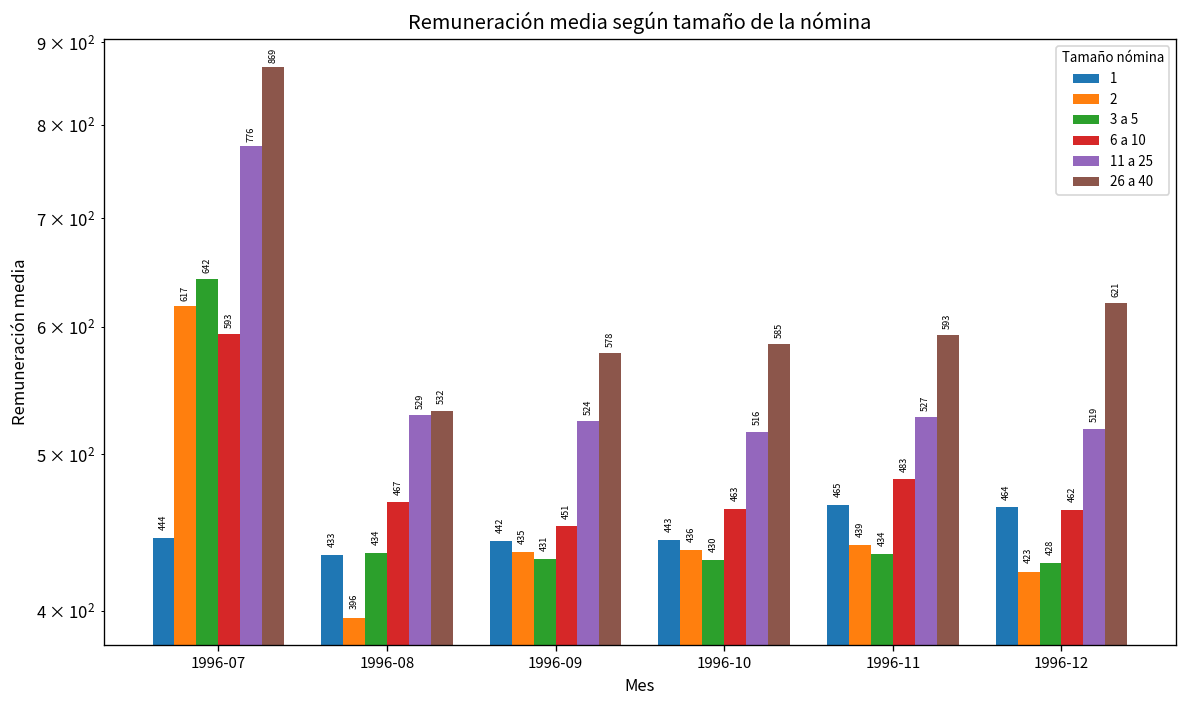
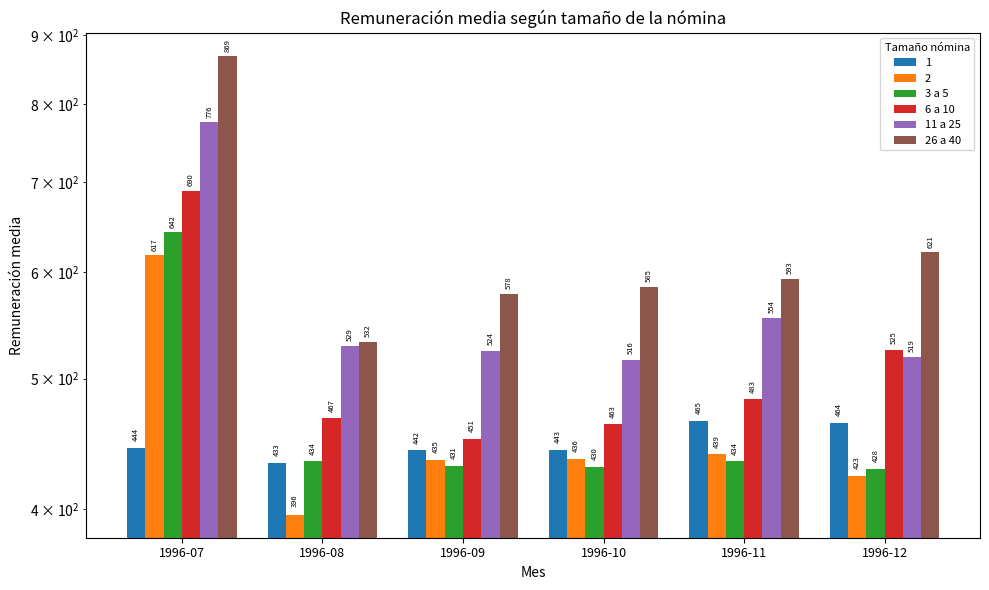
  {
    "1": {
      "1996-07": 444,
      "1996-08": 433,
      "1996-09": 442,
      "1996-10": 443,
      "1996-11": 465,
      "1996-12": 464
    },
    "2": {
      "1996-07": 617,
      "1996-08": 396,
      "1996-09": 435,
      "1996-10": 436,
      "1996-11": 439,
      "1996-12": 423
    },
    "3 a 5": {
      "1996-07": 642,
      "1996-08": 434,
      "1996-09": 431,
      "1996-10": 430,
      "1996-11": 434,
      "1996-12": 428
    },
    "6 a 10": {
-     "1996-07": 593,
+     "1996-07": 690,
      "1996-08": 467,
      "1996-09": 451,
      "1996-10": 463,
      "1996-11": 483,
-     "1996-12": 462
+     "1996-12": 525
    },
    "11 a 25": {
      "1996-07": 776,
      "1996-08": 529,
      "1996-09": 524,
      "1996-10": 516,
-     "1996-11": 527,
+     "1996-11": 554,
      "1996-12": 519
    },
    "26 a 40": {
      "1996-07": 869,
      "1996-08": 532,
      "1996-09": 578,
      "1996-10": 585,
      "1996-11": 593,
      "1996-12": 621
    }
  }
